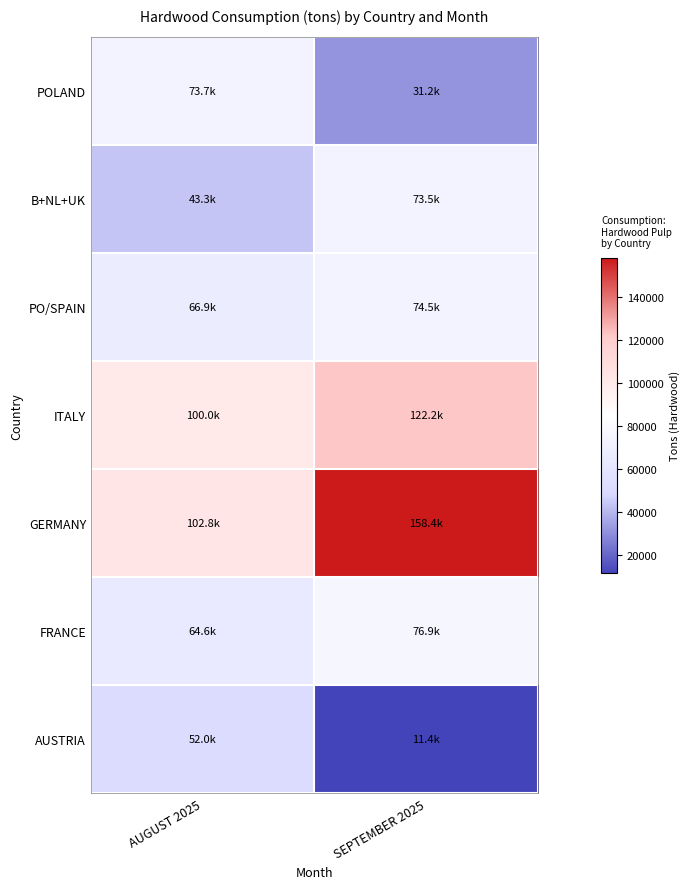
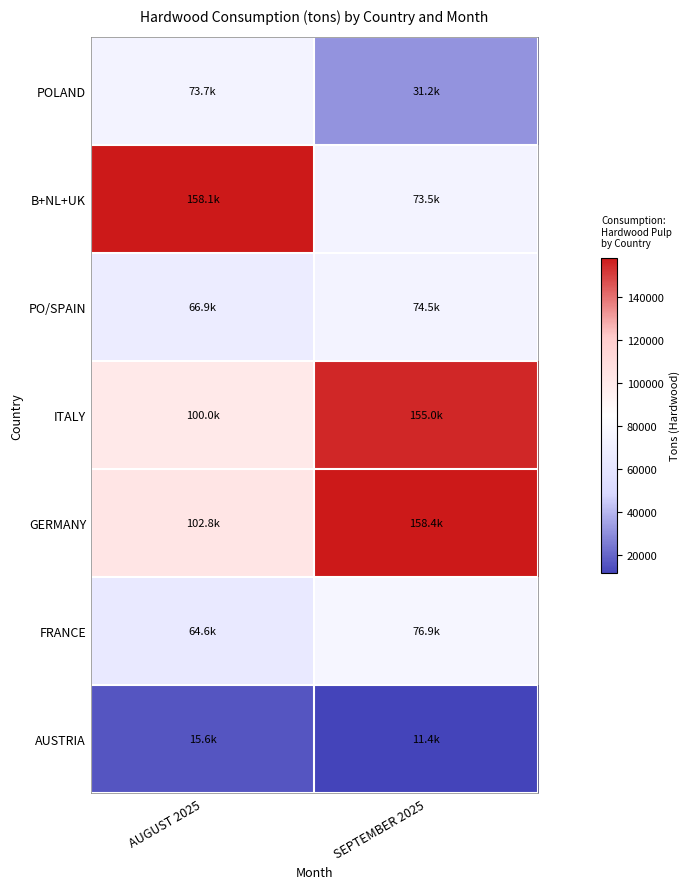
  {
    "POLAND": {
      "AUGUST 2025": "73.7k",
      "SEPTEMBER 2025": "31.2k"
    },
    "B+NL+UK": {
-     "AUGUST 2025": "43.3k",
+     "AUGUST 2025": "158.1k",
      "SEPTEMBER 2025": "73.5k"
    },
    "PO/SPAIN": {
      "AUGUST 2025": "66.9k",
      "SEPTEMBER 2025": "74.5k"
    },
    "ITALY": {
      "AUGUST 2025": "100.0k",
-     "SEPTEMBER 2025": "122.2k"
+     "SEPTEMBER 2025": "155.0k"
    },
    "GERMANY": {
      "AUGUST 2025": "102.8k",
      "SEPTEMBER 2025": "158.4k"
    },
    "FRANCE": {
      "AUGUST 2025": "64.6k",
      "SEPTEMBER 2025": "76.9k"
    },
    "AUSTRIA": {
-     "AUGUST 2025": "52.0k",
+     "AUGUST 2025": "15.6k",
      "SEPTEMBER 2025": "11.4k"
    }
  }
